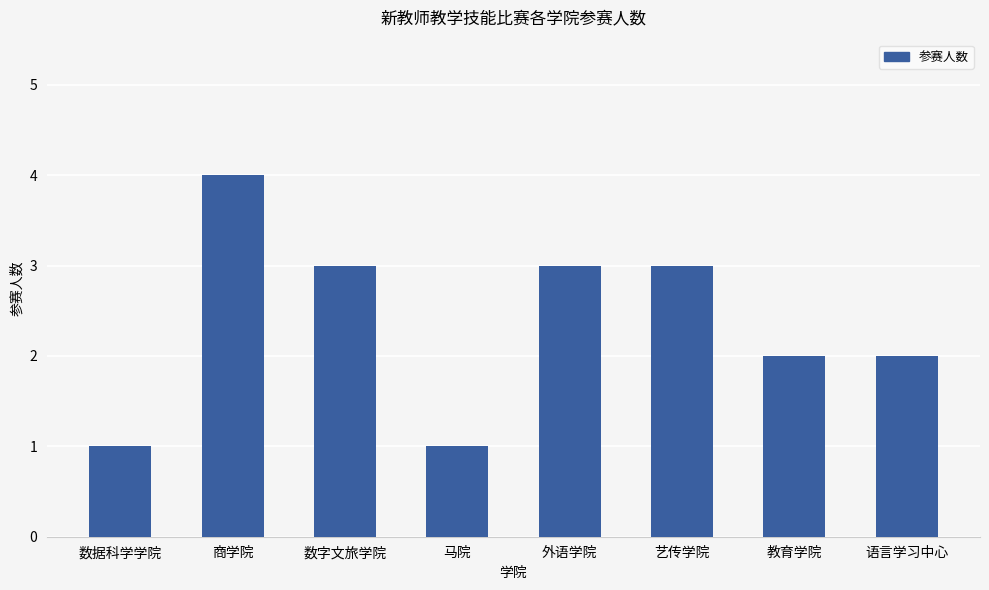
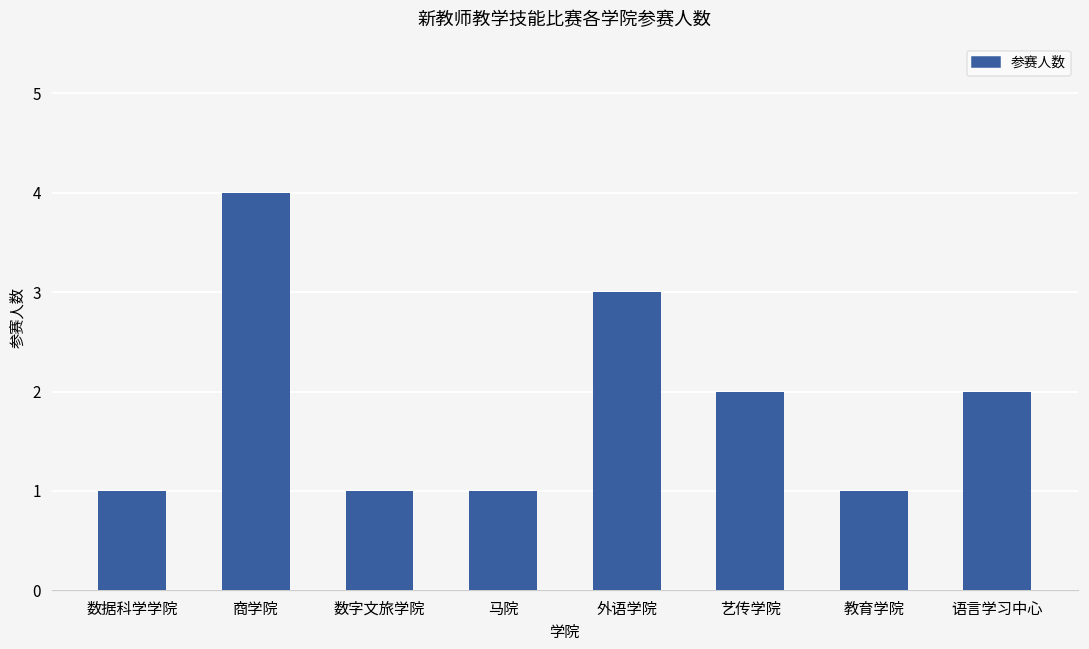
  {
    "数据科学学院": 1,
    "商学院": 4,
-   "数字文旅学院": 3,
+   "数字文旅学院": 1,
    "马院": 1,
    "外语学院": 3,
-   "艺传学院": 3,
-   "教育学院": 2,
+   "艺传学院": 2,
+   "教育学院": 1,
    "语言学习中心": 2
  }
